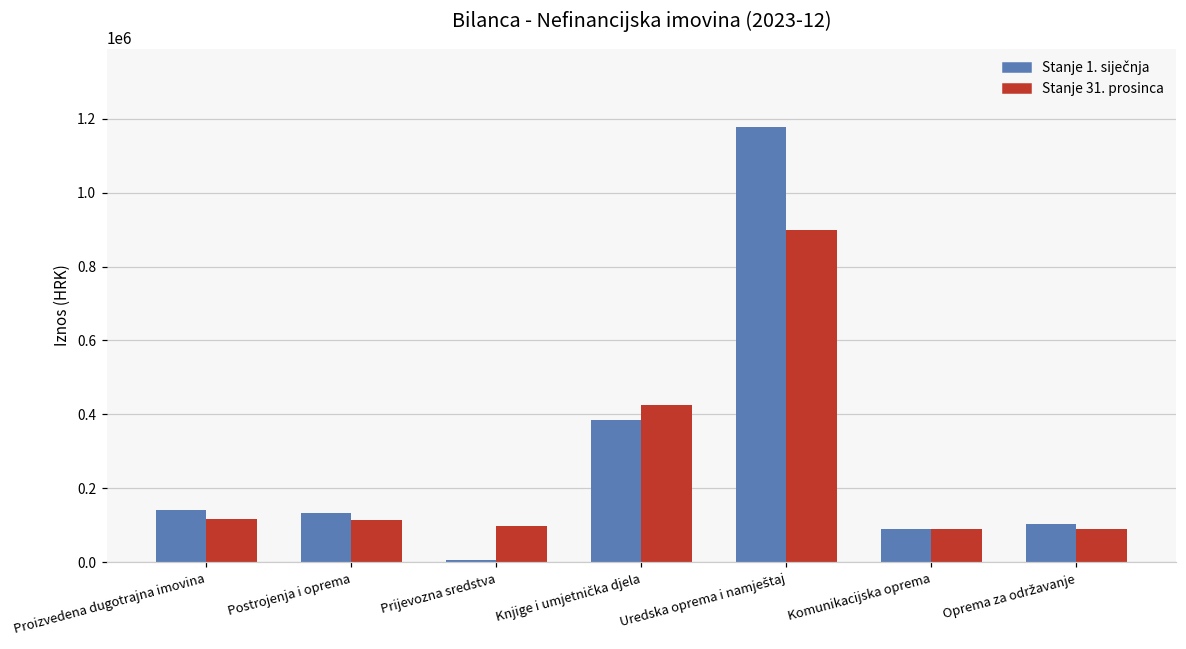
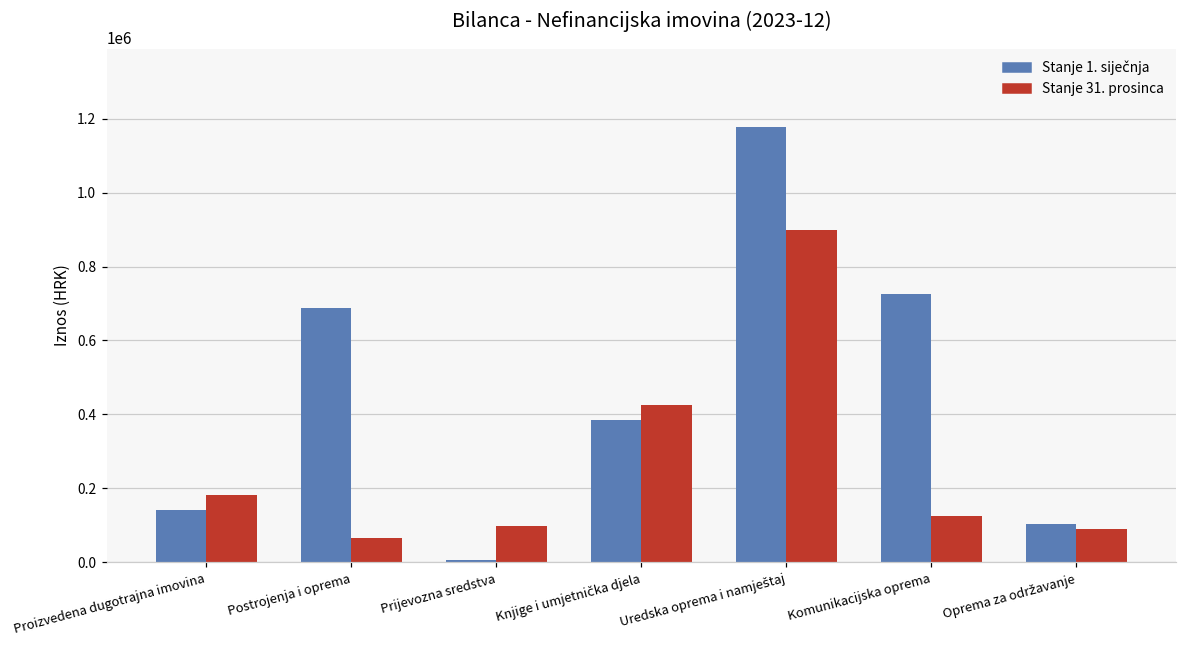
  {
    "Stanje 1. siječnja": {
      "Proizvedena dugotrajna imovina": 140000,
-     "Postrojenja i oprema": 130000,
+     "Postrojenja i oprema": 690000,
      "Knjige i umjetnička djela": 380000,
      "Uredska oprema i namještaj": 1180000,
-     "Komunikacijska oprema": 90000,
+     "Komunikacijska oprema": 730000,
      "Oprema za održavanje": 100000
    },
    "Stanje 31. prosinca": {
-     "Proizvedena dugotrajna imovina": 120000,
-     "Postrojenja i oprema": 110000,
+     "Proizvedena dugotrajna imovina": 180000,
+     "Postrojenja i oprema": 60000,
      "Prijevozna sredstva": 100000,
      "Knjige i umjetnička djela": 430000,
      "Uredska oprema i namještaj": 900000,
-     "Komunikacijska oprema": 90000,
+     "Komunikacijska oprema": 120000,
      "Oprema za održavanje": 90000
    }
  }
